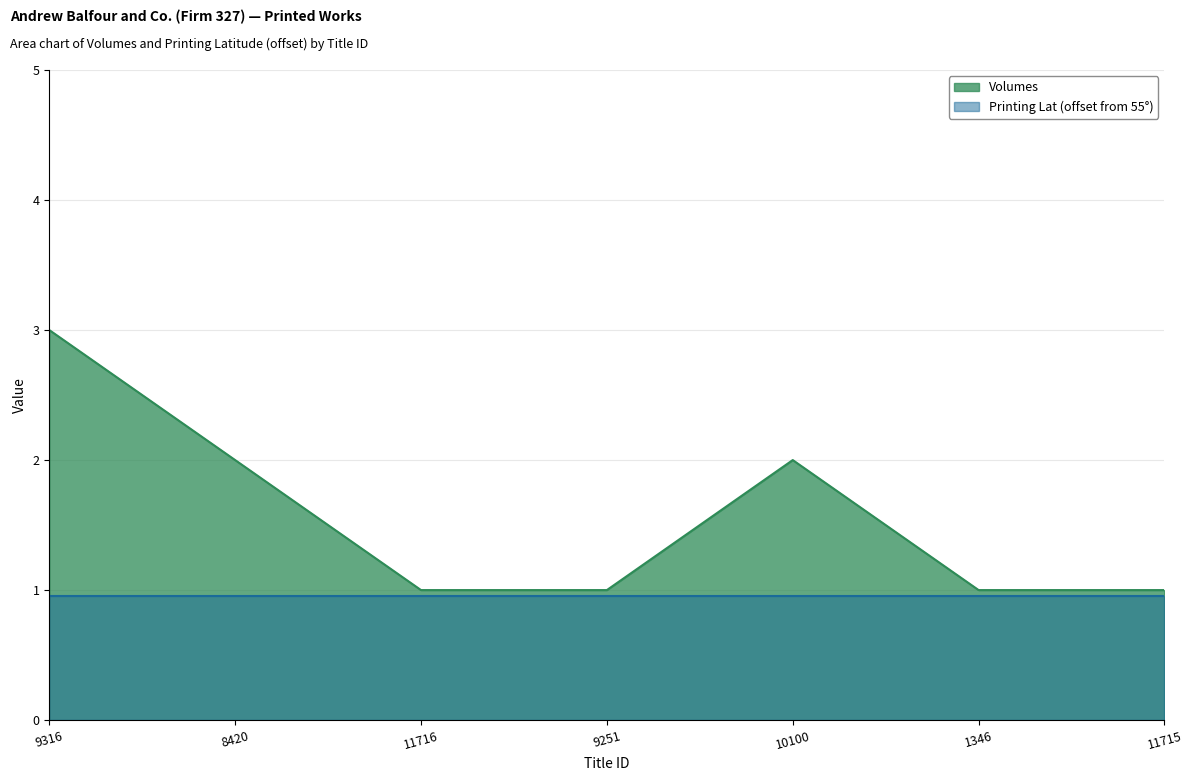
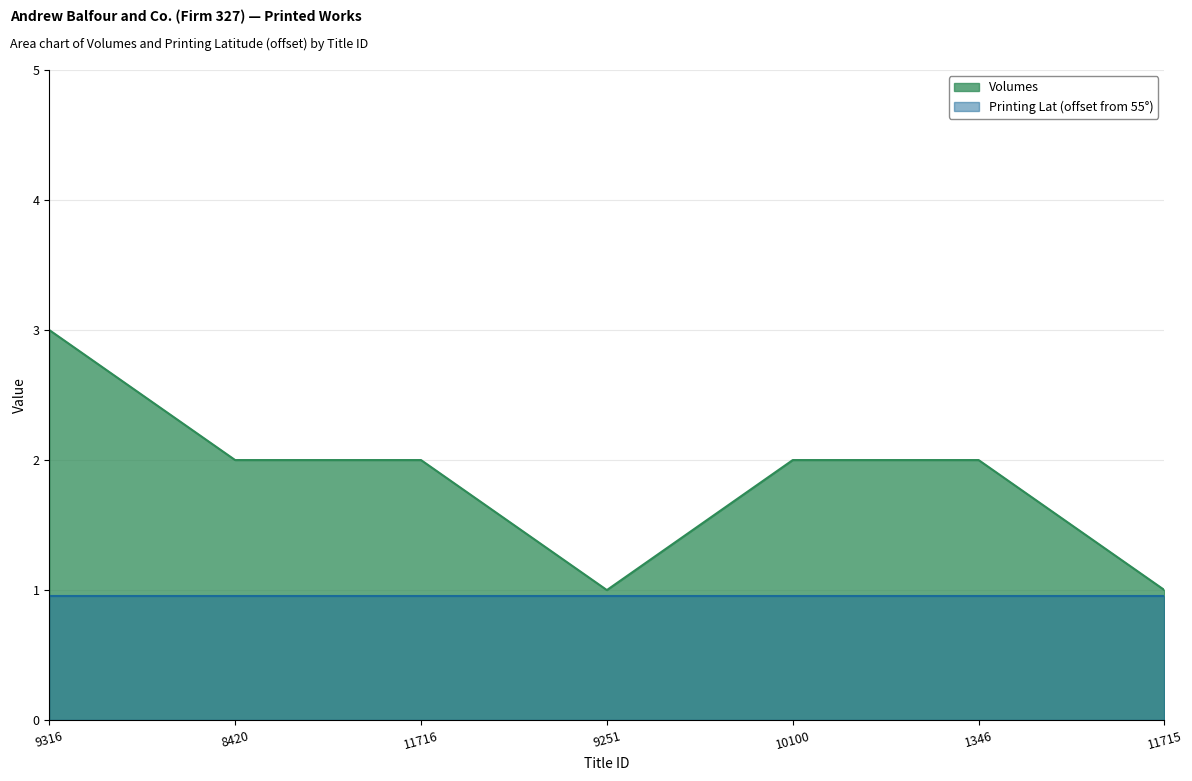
  {
    "Volumes": {
      "9316": 3,
      "8420": 2,
-     "11716": 1,
+     "11716": 2,
      "9251": 1,
      "10100": 2,
-     "1346": 1,
+     "1346": 2,
      "11715": 1
    },
    "Printing Lat (offset from 55°)": {
      "9316": 0.95,
      "8420": 0.95,
      "11716": 0.95,
      "9251": 0.95,
      "10100": 0.95,
      "1346": 0.95,
      "11715": 0.95
    }
  }
